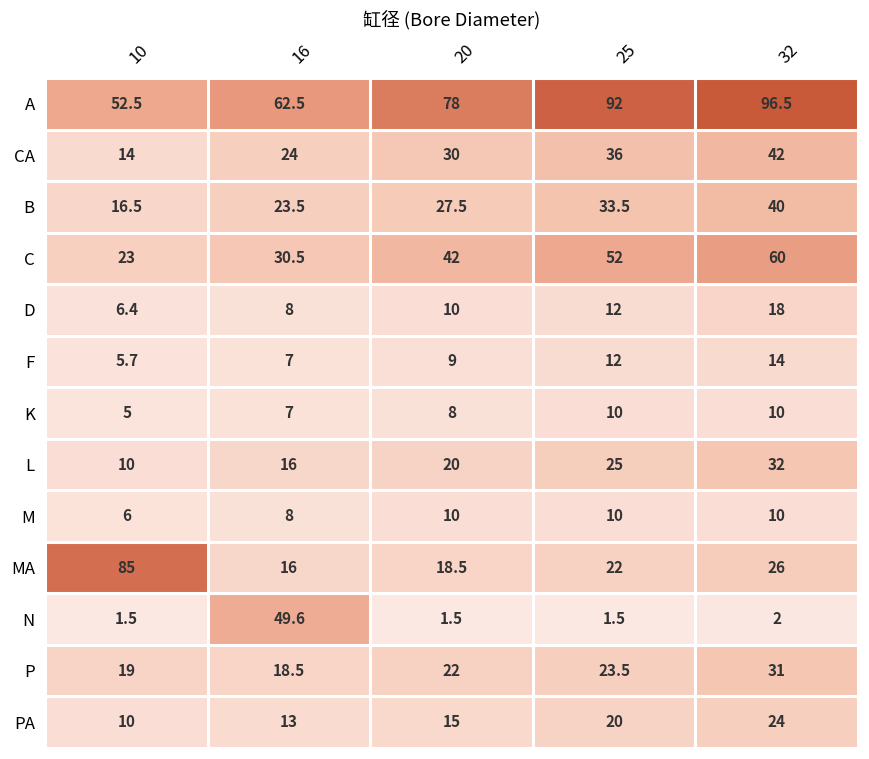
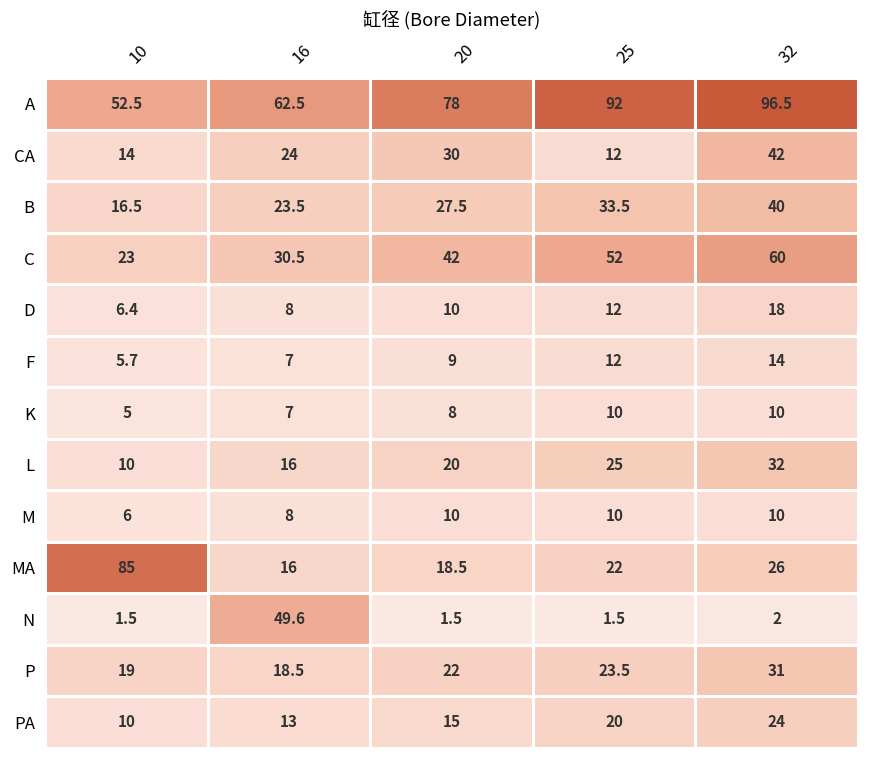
  {
    "A": {
      "10": 52.5,
      "16": 62.5,
      "20": 78,
      "25": 92,
      "32": 96.5
    },
    "CA": {
      "10": 14,
      "16": 24,
      "20": 30,
-     "25": 36,
+     "25": 12,
      "32": 42
    },
    "B": {
      "10": 16.5,
      "16": 23.5,
      "20": 27.5,
      "25": 33.5,
      "32": 40
    },
    "C": {
      "10": 23,
      "16": 30.5,
      "20": 42,
      "25": 52,
      "32": 60
    },
    "D": {
      "10": 6.4,
      "16": 8,
      "20": 10,
      "25": 12,
      "32": 18
    },
    "F": {
      "10": 5.7,
      "16": 7,
      "20": 9,
      "25": 12,
      "32": 14
    },
    "K": {
      "10": 5,
      "16": 7,
      "20": 8,
      "25": 10,
      "32": 10
    },
    "L": {
      "10": 10,
      "16": 16,
      "20": 20,
      "25": 25,
      "32": 32
    },
    "M": {
      "10": 6,
      "16": 8,
      "20": 10,
      "25": 10,
      "32": 10
    },
    "MA": {
      "10": 85,
      "16": 16,
      "20": 18.5,
      "25": 22,
      "32": 26
    },
    "N": {
      "10": 1.5,
      "16": 49.6,
      "20": 1.5,
      "25": 1.5,
      "32": 2
    },
    "P": {
      "10": 19,
      "16": 18.5,
      "20": 22,
      "25": 23.5,
      "32": 31
    },
    "PA": {
      "10": 10,
      "16": 13,
      "20": 15,
      "25": 20,
      "32": 24
    }
  }
